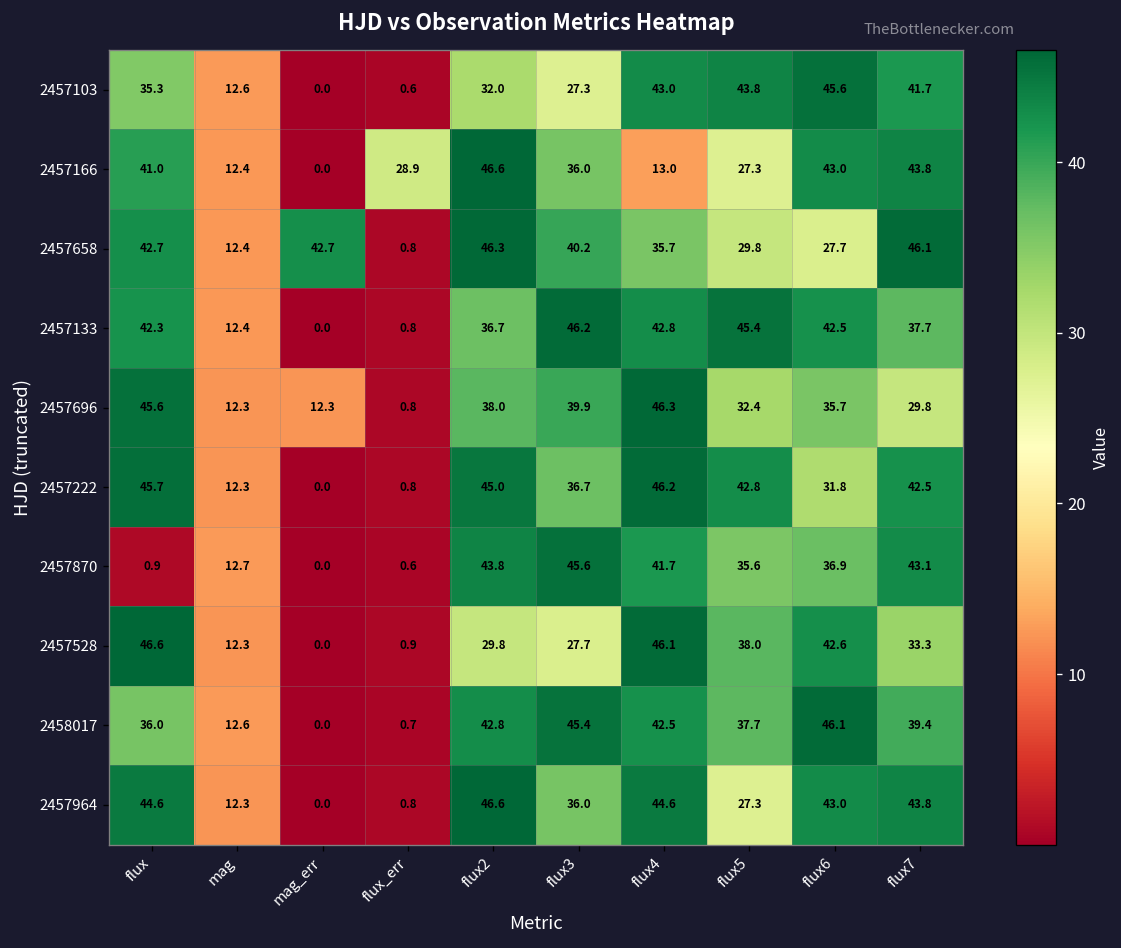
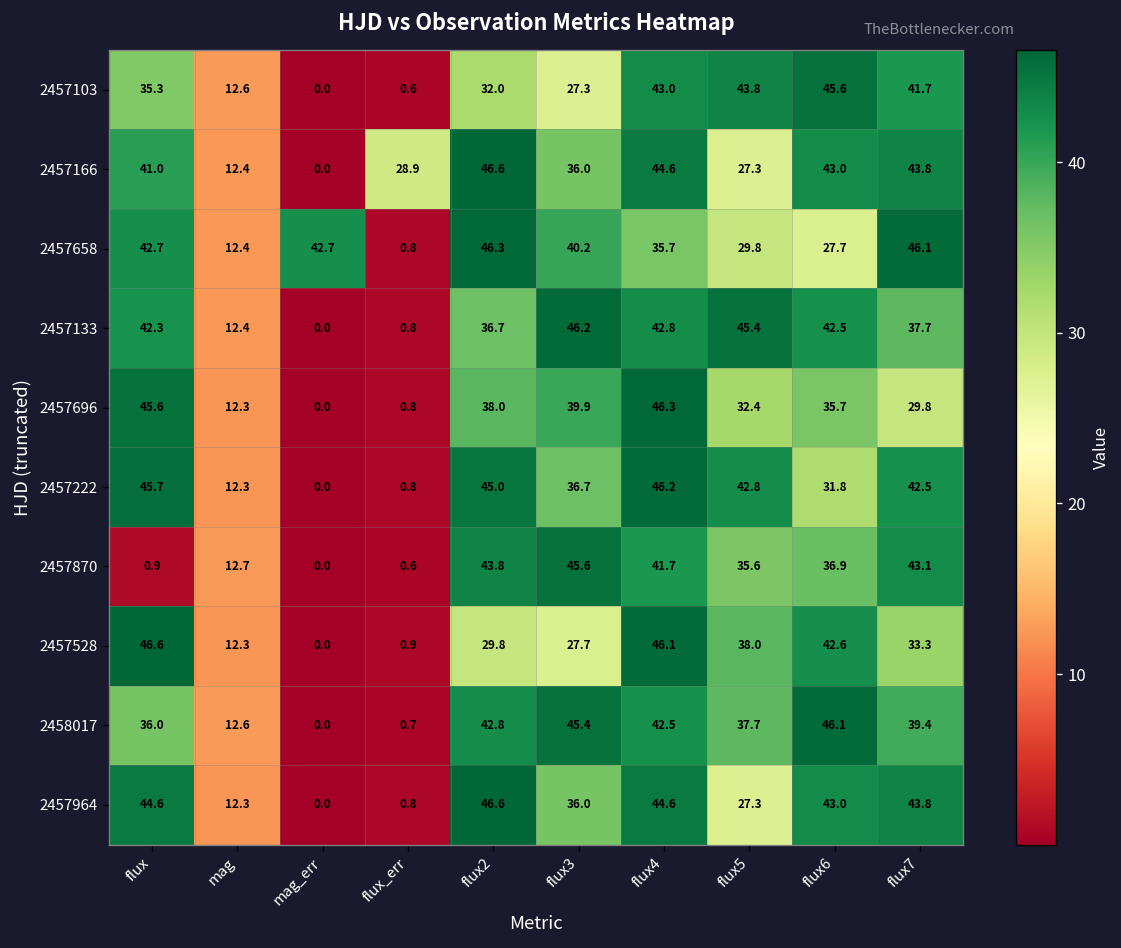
  {
    "2457103": {
      "flux": 35.3,
      "mag": 12.6,
      "mag_err": 0.0,
      "flux_err": 0.6,
      "flux2": 32.0,
      "flux3": 27.3,
      "flux4": 43.0,
      "flux5": 43.8,
      "flux6": 45.6,
      "flux7": 41.7
    },
    "2457166": {
      "flux": 41.0,
      "mag": 12.4,
      "mag_err": 0.0,
      "flux_err": 28.9,
      "flux2": 46.6,
      "flux3": 36.0,
-     "flux4": 13.0,
+     "flux4": 44.6,
      "flux5": 27.3,
      "flux6": 43.0,
      "flux7": 43.8
    },
    "2457658": {
      "flux": 42.7,
      "mag": 12.4,
      "mag_err": 42.7,
      "flux_err": 0.8,
      "flux2": 46.3,
      "flux3": 40.2,
      "flux4": 35.7,
      "flux5": 29.8,
      "flux6": 27.7,
      "flux7": 46.1
    },
    "2457133": {
      "flux": 42.3,
      "mag": 12.4,
      "mag_err": 0.0,
      "flux_err": 0.8,
      "flux2": 36.7,
      "flux3": 46.2,
      "flux4": 42.8,
      "flux5": 45.4,
      "flux6": 42.5,
      "flux7": 37.7
    },
    "2457696": {
      "flux": 45.6,
      "mag": 12.3,
-     "mag_err": 12.3,
+     "mag_err": 0.0,
      "flux_err": 0.8,
      "flux2": 38.0,
      "flux3": 39.9,
      "flux4": 46.3,
      "flux5": 32.4,
      "flux6": 35.7,
      "flux7": 29.8
    },
    "2457222": {
      "flux": 45.7,
      "mag": 12.3,
      "mag_err": 0.0,
      "flux_err": 0.8,
      "flux2": 45.0,
      "flux3": 36.7,
      "flux4": 46.2,
      "flux5": 42.8,
      "flux6": 31.8,
      "flux7": 42.5
    },
    "2457870": {
      "flux": 0.9,
      "mag": 12.7,
      "mag_err": 0.0,
      "flux_err": 0.6,
      "flux2": 43.8,
      "flux3": 45.6,
      "flux4": 41.7,
      "flux5": 35.6,
      "flux6": 36.9,
      "flux7": 43.1
    },
    "2457528": {
      "flux": 46.6,
      "mag": 12.3,
      "mag_err": 0.0,
      "flux_err": 0.9,
      "flux2": 29.8,
      "flux3": 27.7,
      "flux4": 46.1,
      "flux5": 38.0,
      "flux6": 42.6,
      "flux7": 33.3
    },
    "2458017": {
      "flux": 36.0,
      "mag": 12.6,
      "mag_err": 0.0,
      "flux_err": 0.7,
      "flux2": 42.8,
      "flux3": 45.4,
      "flux4": 42.5,
      "flux5": 37.7,
      "flux6": 46.1,
      "flux7": 39.4
    },
    "2457964": {
      "flux": 44.6,
      "mag": 12.3,
      "mag_err": 0.0,
      "flux_err": 0.8,
      "flux2": 46.6,
      "flux3": 36.0,
      "flux4": 44.6,
      "flux5": 27.3,
      "flux6": 43.0,
      "flux7": 43.8
    }
  }
